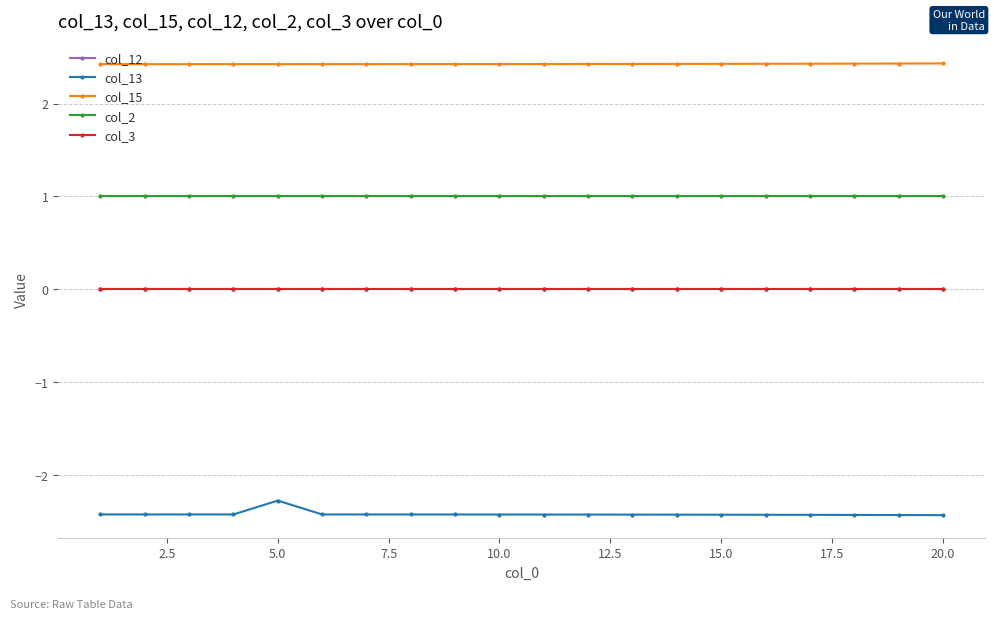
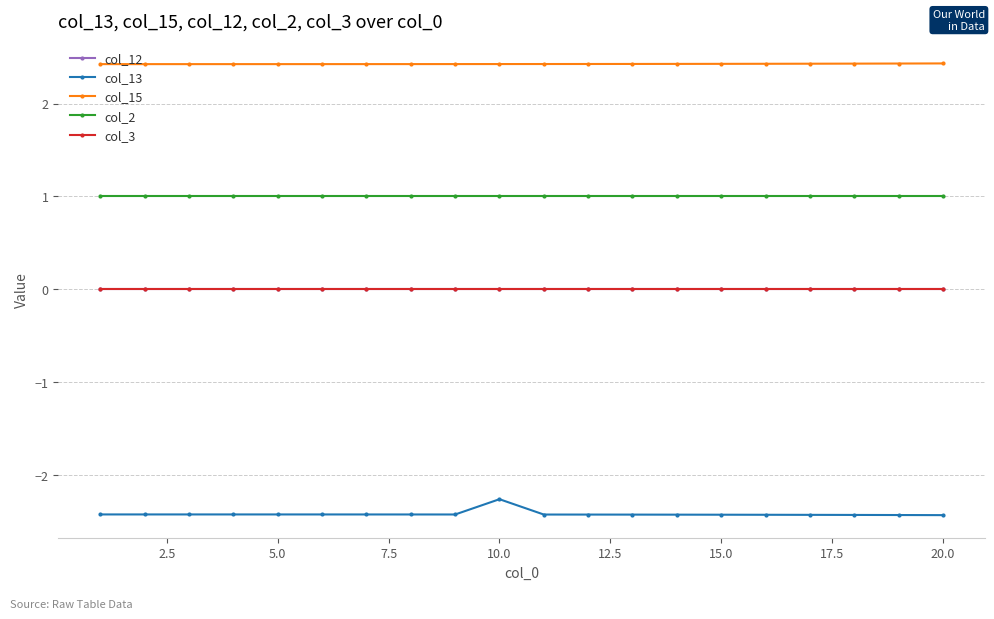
  {
    "col_3": {
      "5.0": 0.0,
      "10.0": 0.0,
      "15.0": 0.0,
      "20.0": 0.0
    },
    "col_13": {
-     "5.0": -2.3,
-     "10.0": -2.4,
+     "5.0": -2.4,
+     "10.0": -2.3,
      "15.0": -2.4,
      "20.0": -2.4
    },
    "col_15": {
      "5.0": 2.4,
      "10.0": 2.4,
      "15.0": 2.4,
      "20.0": 2.4
    },
    "col_2": {
      "5.0": 1.0,
      "10.0": 1.0,
      "15.0": 1.0,
      "20.0": 1.0
    }
  }
